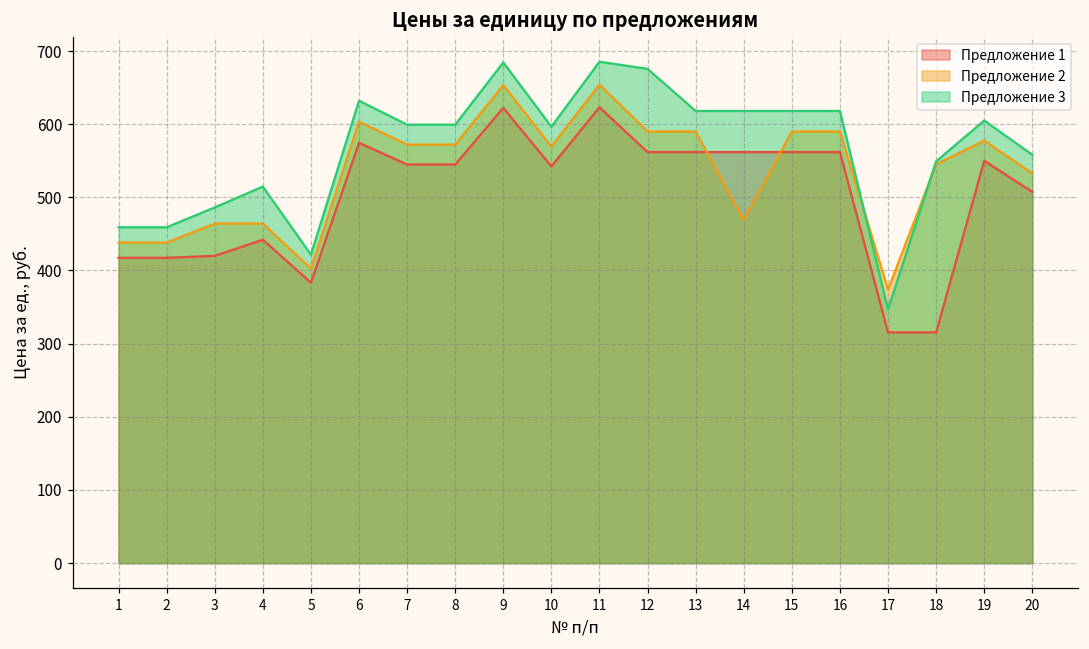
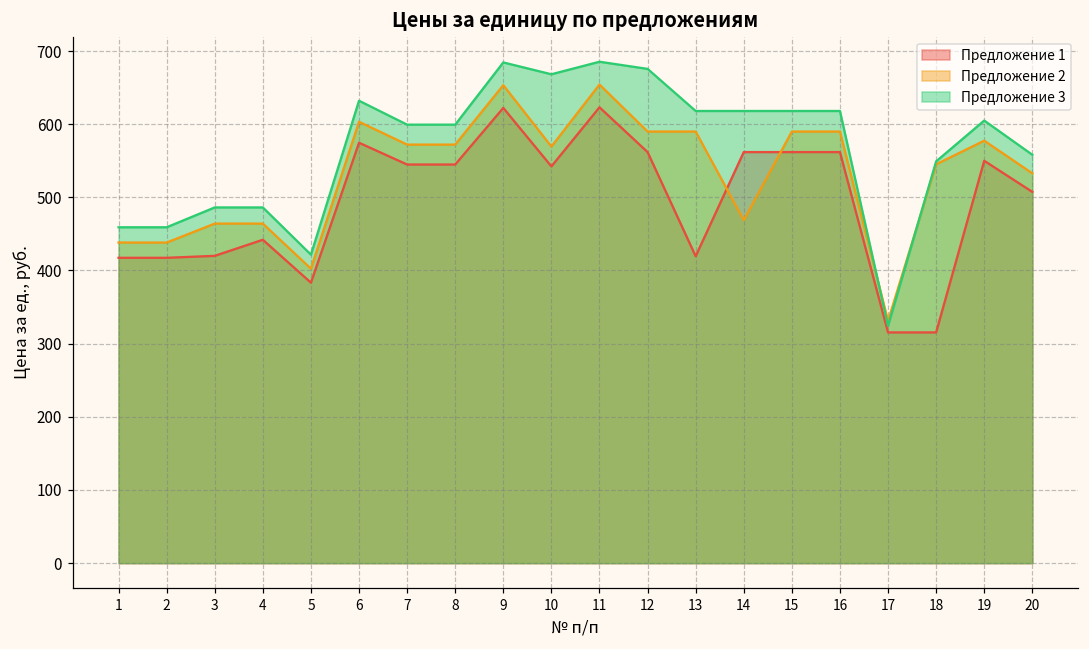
  {
    "Предложение 1": {
      "1": 420,
      "2": 420,
      "3": 420,
      "4": 440,
      "5": 380,
      "6": 570,
      "7": 540,
      "8": 540,
      "9": 620,
      "10": 540,
      "11": 620,
      "12": 560,
-     "13": 560,
+     "13": 420,
      "14": 560,
      "15": 560,
      "16": 560,
      "17": 320,
      "18": 320,
      "19": 550,
      "20": 510
    },
    "Предложение 2": {
      "1": 440,
      "2": 440,
      "3": 460,
      "4": 460,
      "5": 400,
      "6": 600,
      "7": 570,
      "8": 570,
      "9": 650,
      "10": 570,
      "11": 650,
      "12": 590,
      "13": 590,
      "14": 470,
      "15": 590,
      "16": 590,
-     "17": 370,
+     "17": 330,
      "18": 550,
      "19": 580,
      "20": 530
    },
    "Предложение 3": {
      "1": 460,
      "2": 460,
      "3": 490,
-     "4": 510,
+     "4": 490,
      "5": 420,
      "6": 630,
      "7": 600,
      "8": 600,
      "9": 680,
-     "10": 600,
+     "10": 670,
      "11": 690,
      "12": 680,
      "13": 620,
      "14": 620,
      "15": 620,
      "16": 620,
-     "17": 350,
+     "17": 320,
      "18": 550,
      "19": 600,
      "20": 560
    }
  }
